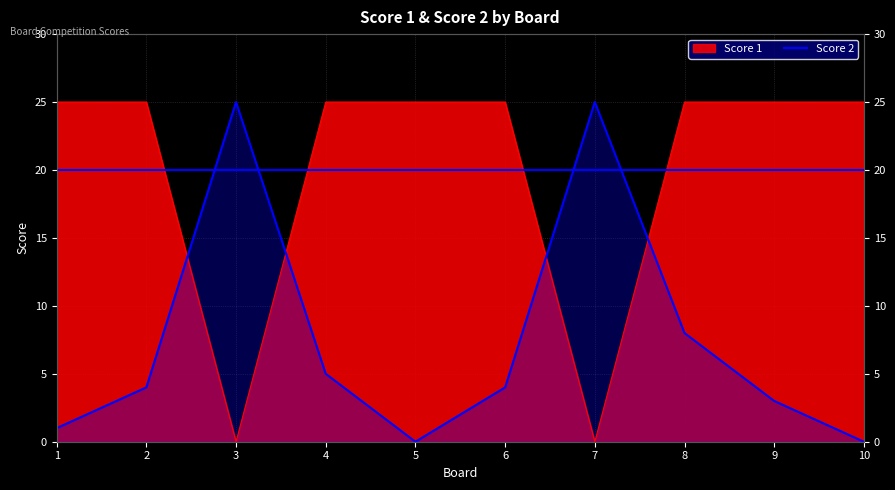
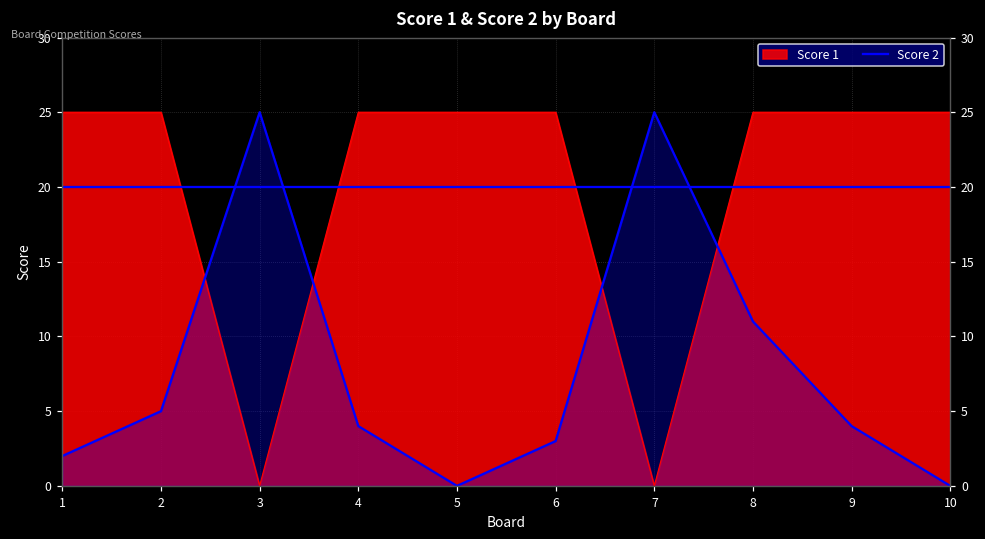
  {
    "Score 1": {
      "1": 25,
      "2": 25,
      "3": 0,
      "4": 25,
      "5": 25,
      "6": 25,
      "7": 0,
      "8": 25,
      "9": 25,
      "10": 25
    },
    "Score 2": {
-     "1": 1,
-     "2": 4,
+     "1": 2,
+     "2": 5,
      "3": 25,
-     "4": 5,
+     "4": 4,
      "5": 0,
-     "6": 4,
+     "6": 3,
      "7": 25,
-     "8": 8,
-     "9": 3,
+     "8": 11,
+     "9": 4,
      "10": 0
    }
  }
